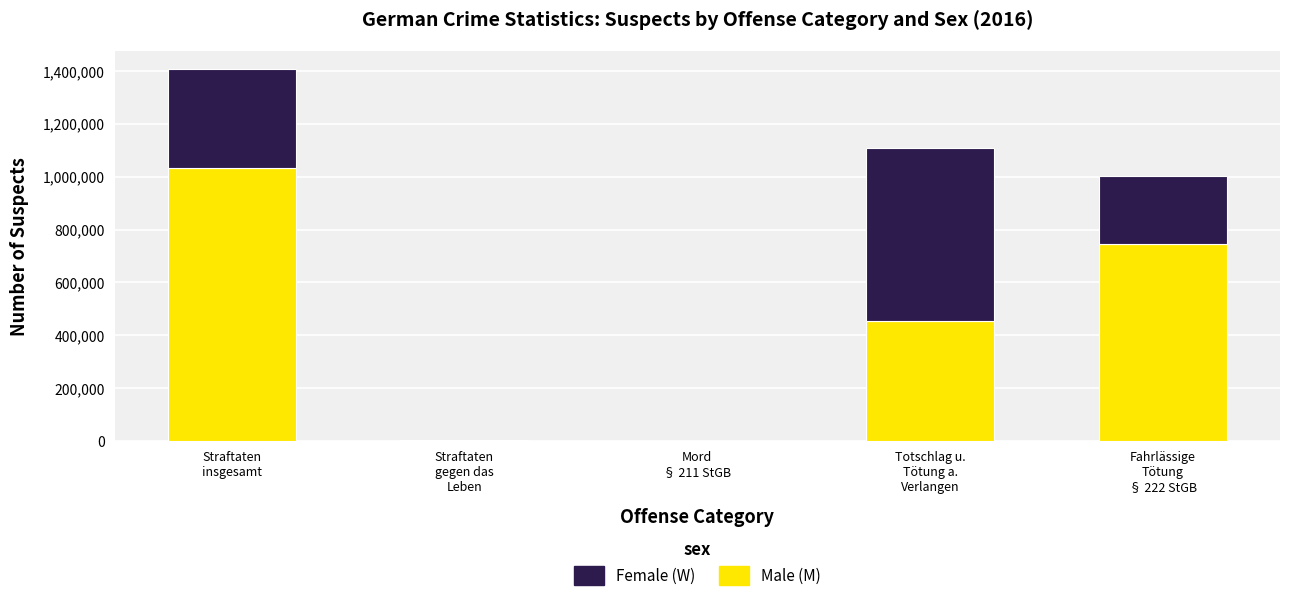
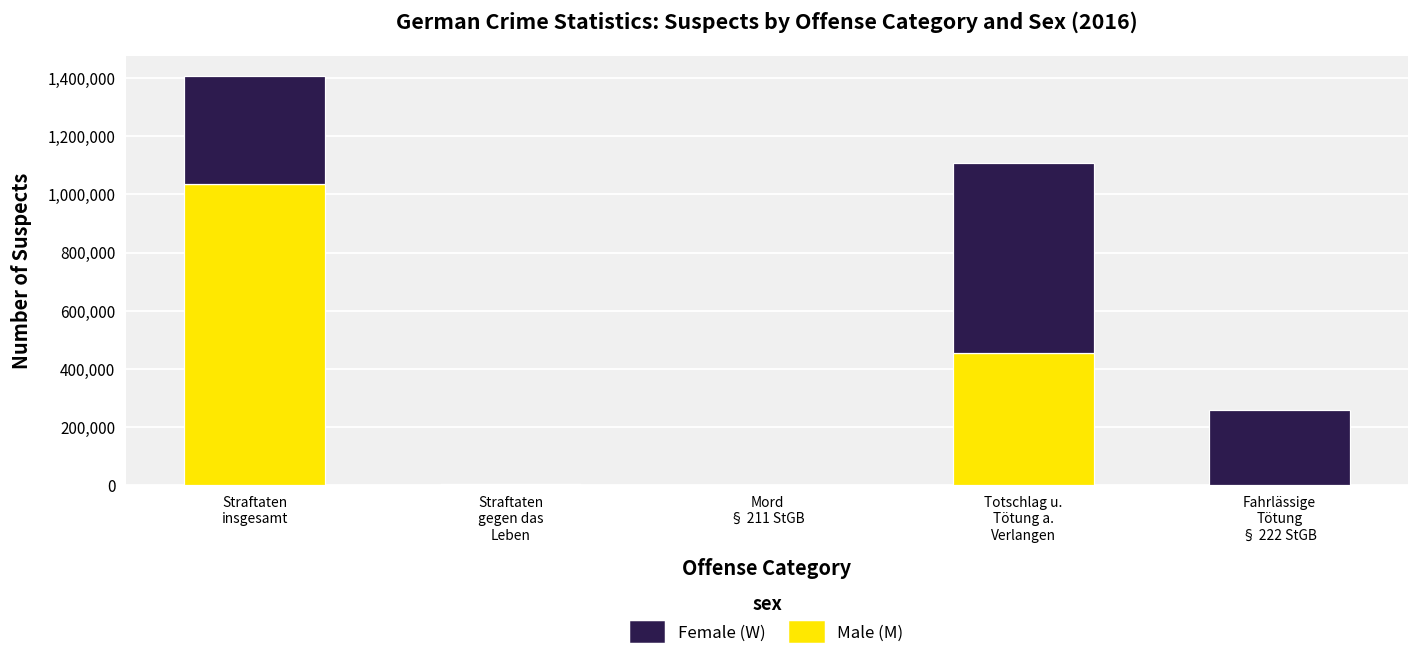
  {
    "Male (M)": {
      "Straftaten insgesamt": "1,030,000",
      "Totschlag u. Tötung a. Verlangen": "450,000",
-     "Fahrlässige Tötung § 222 StGB": "740,000"
+     "Fahrlässige Tötung § 222 StGB": "0"
    },
    "Female (W)": {
      "Straftaten insgesamt": "370,000",
      "Totschlag u. Tötung a. Verlangen": "650,000",
      "Fahrlässige Tötung § 222 StGB": "260,000"
    }
  }
